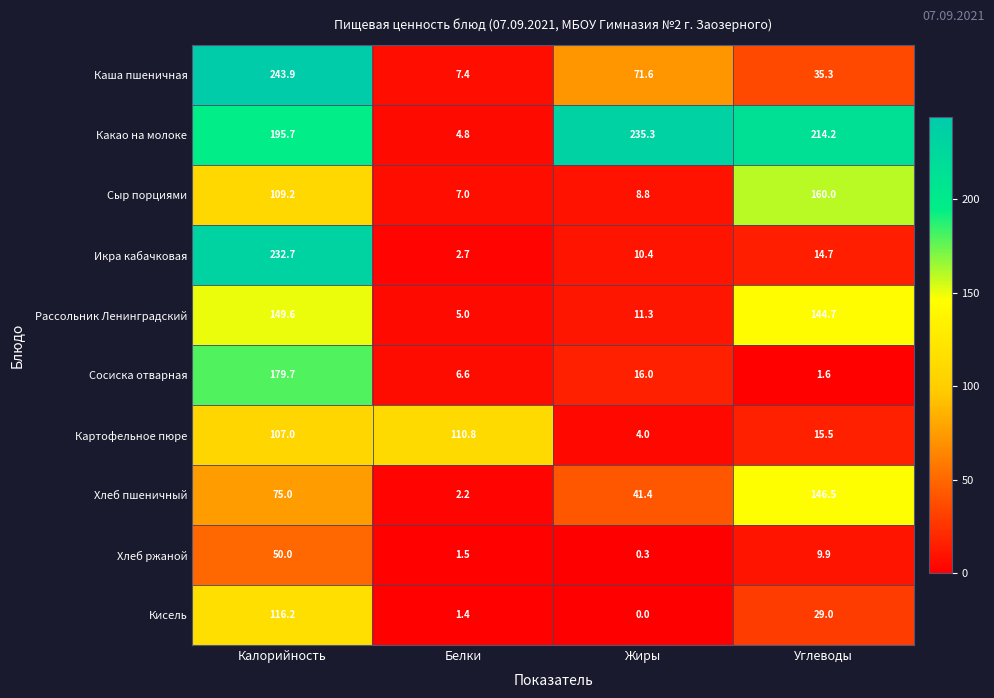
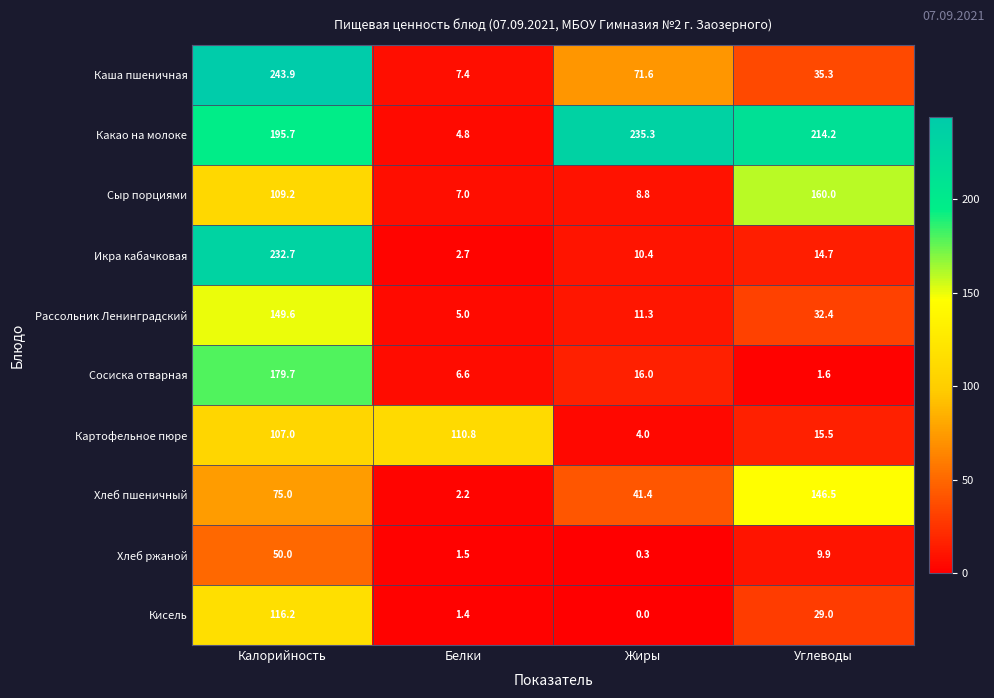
  {
    "Каша пшеничная": {
      "Калорийность": 243.9,
      "Белки": 7.4,
      "Жиры": 71.6,
      "Углеводы": 35.3
    },
    "Какао на молоке": {
      "Калорийность": 195.7,
      "Белки": 4.8,
      "Жиры": 235.3,
      "Углеводы": 214.2
    },
    "Сыр порциями": {
      "Калорийность": 109.2,
      "Белки": 7.0,
      "Жиры": 8.8,
      "Углеводы": 160.0
    },
    "Икра кабачковая": {
      "Калорийность": 232.7,
      "Белки": 2.7,
      "Жиры": 10.4,
      "Углеводы": 14.7
    },
    "Рассольник Ленинградский": {
      "Калорийность": 149.6,
      "Белки": 5.0,
      "Жиры": 11.3,
-     "Углеводы": 144.7
+     "Углеводы": 32.4
    },
    "Сосиска отварная": {
      "Калорийность": 179.7,
      "Белки": 6.6,
      "Жиры": 16.0,
      "Углеводы": 1.6
    },
    "Картофельное пюре": {
      "Калорийность": 107.0,
      "Белки": 110.8,
      "Жиры": 4.0,
      "Углеводы": 15.5
    },
    "Хлеб пшеничный": {
      "Калорийность": 75.0,
      "Белки": 2.2,
      "Жиры": 41.4,
      "Углеводы": 146.5
    },
    "Хлеб ржаной": {
      "Калорийность": 50.0,
      "Белки": 1.5,
      "Жиры": 0.3,
      "Углеводы": 9.9
    },
    "Кисель": {
      "Калорийность": 116.2,
      "Белки": 1.4,
      "Жиры": 0.0,
      "Углеводы": 29.0
    }
  }
